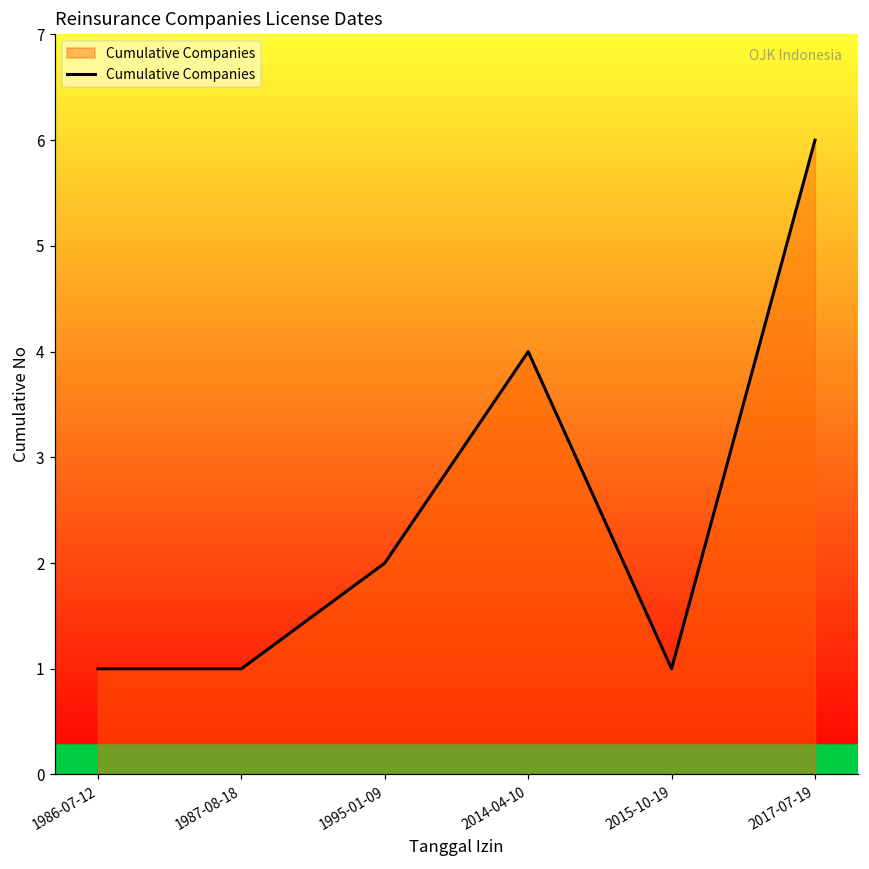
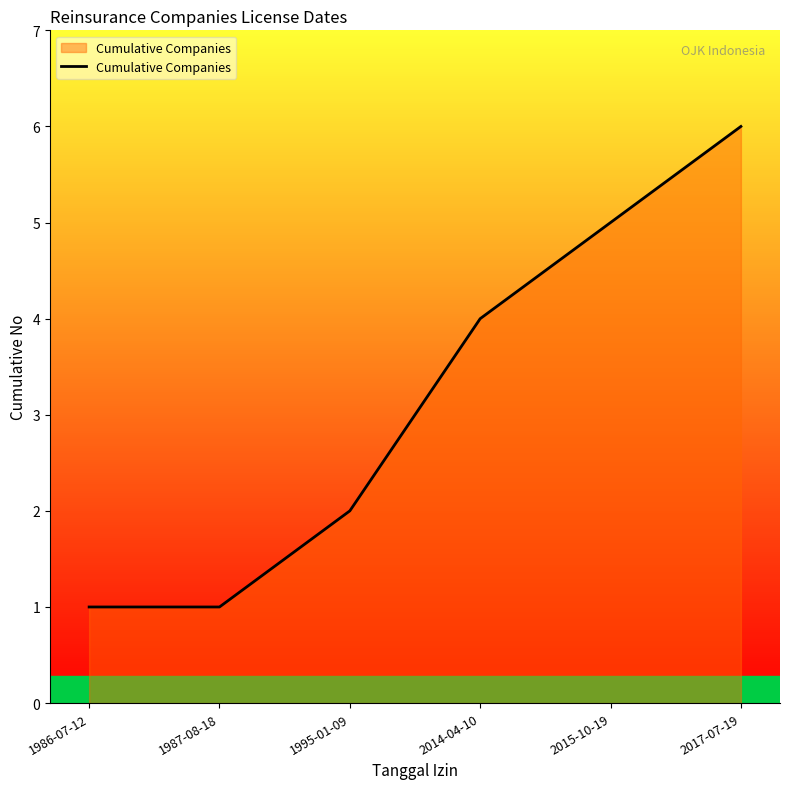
  {
    "1986-07-12": 1,
    "1987-08-18": 1,
    "1995-01-09": 2,
    "2014-04-10": 4,
-   "2015-10-19": 1,
+   "2015-10-19": 5,
    "2017-07-19": 6
  }
